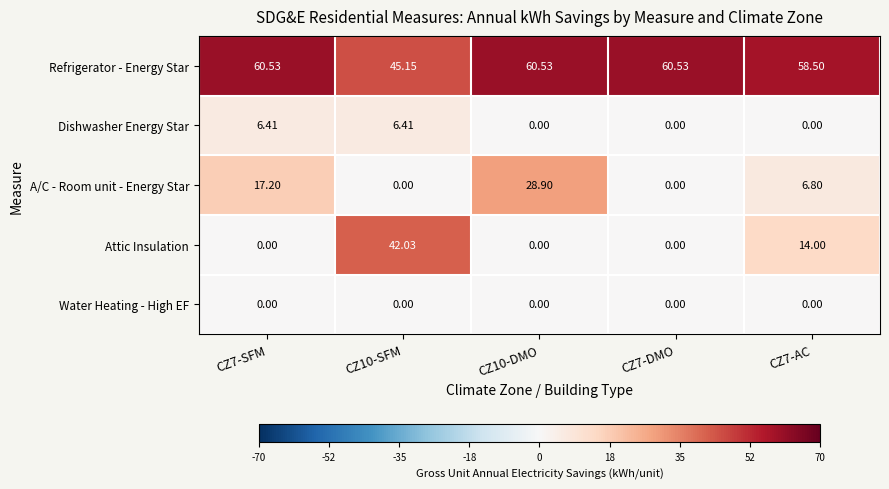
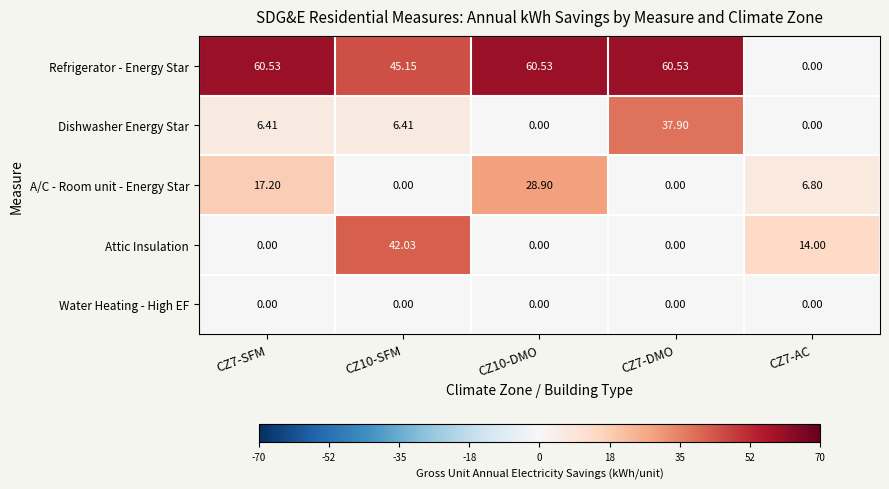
  {
    "Refrigerator - Energy Star": {
      "CZ7-SFM": 60.53,
      "CZ10-SFM": 45.15,
      "CZ10-DMO": 60.53,
      "CZ7-DMO": 60.53,
-     "CZ7-AC": 58.50
+     "CZ7-AC": 0.00
    },
    "Dishwasher Energy Star": {
      "CZ7-SFM": 6.41,
      "CZ10-SFM": 6.41,
      "CZ10-DMO": 0.00,
-     "CZ7-DMO": 0.00,
+     "CZ7-DMO": 37.90,
      "CZ7-AC": 0.00
    },
    "A/C - Room unit - Energy Star": {
      "CZ7-SFM": 17.20,
      "CZ10-SFM": 0.00,
      "CZ10-DMO": 28.90,
      "CZ7-DMO": 0.00,
      "CZ7-AC": 6.80
    },
    "Attic Insulation": {
      "CZ7-SFM": 0.00,
      "CZ10-SFM": 42.03,
      "CZ10-DMO": 0.00,
      "CZ7-DMO": 0.00,
      "CZ7-AC": 14.00
    },
    "Water Heating - High EF": {
      "CZ7-SFM": 0.00,
      "CZ10-SFM": 0.00,
      "CZ10-DMO": 0.00,
      "CZ7-DMO": 0.00,
      "CZ7-AC": 0.00
    }
  }
